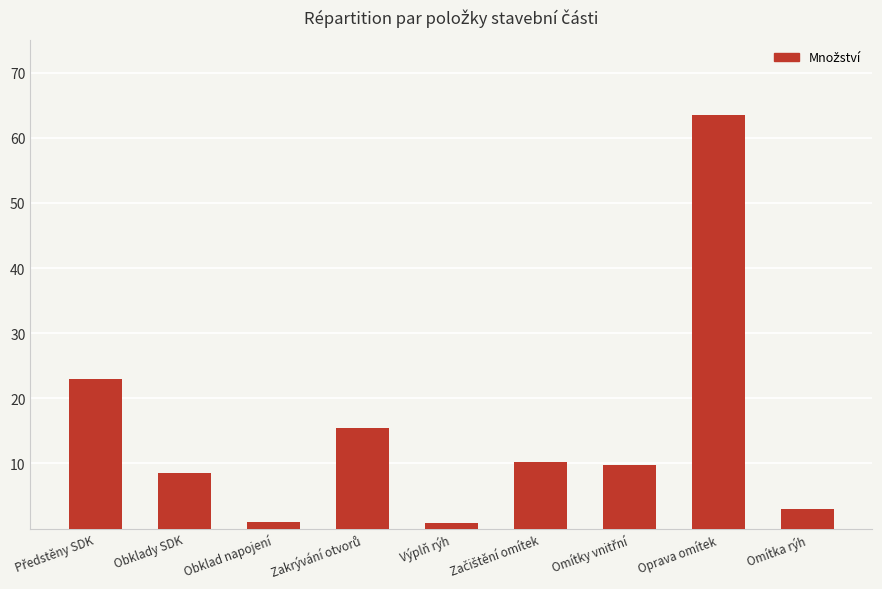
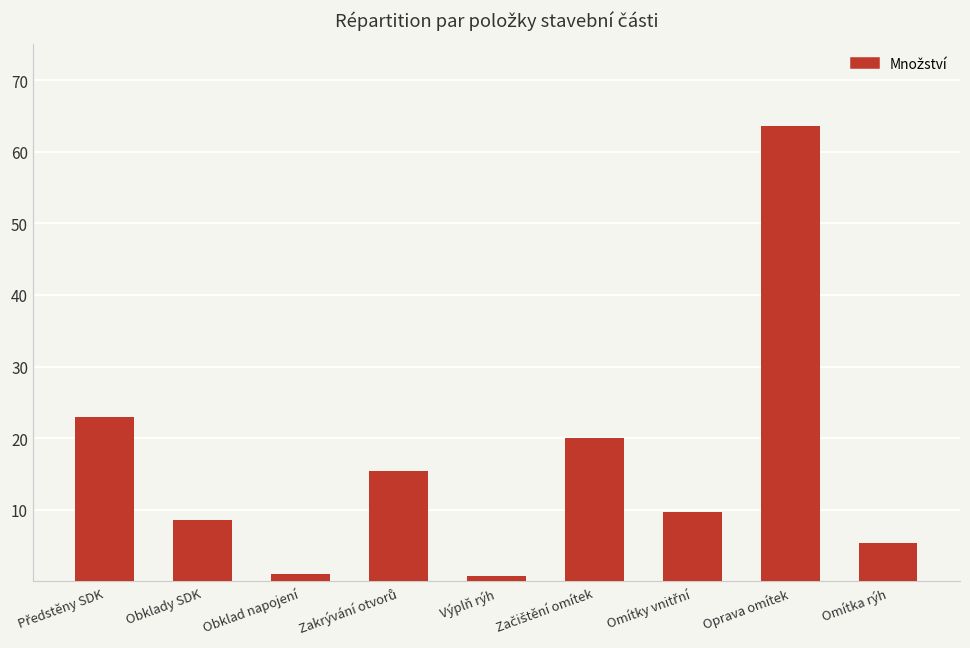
  {
    "Předstěny SDK": 23,
    "Obklady SDK": 9,
    "Obklad napojení": 1,
    "Zakrývání otvorů": 15,
    "Výplň rýh": 1,
-   "Začištění omítek": 10,
+   "Začištění omítek": 20,
    "Omítky vnitřní": 10,
    "Oprava omítek": 64,
-   "Omítka rýh": 3
+   "Omítka rýh": 5
  }
